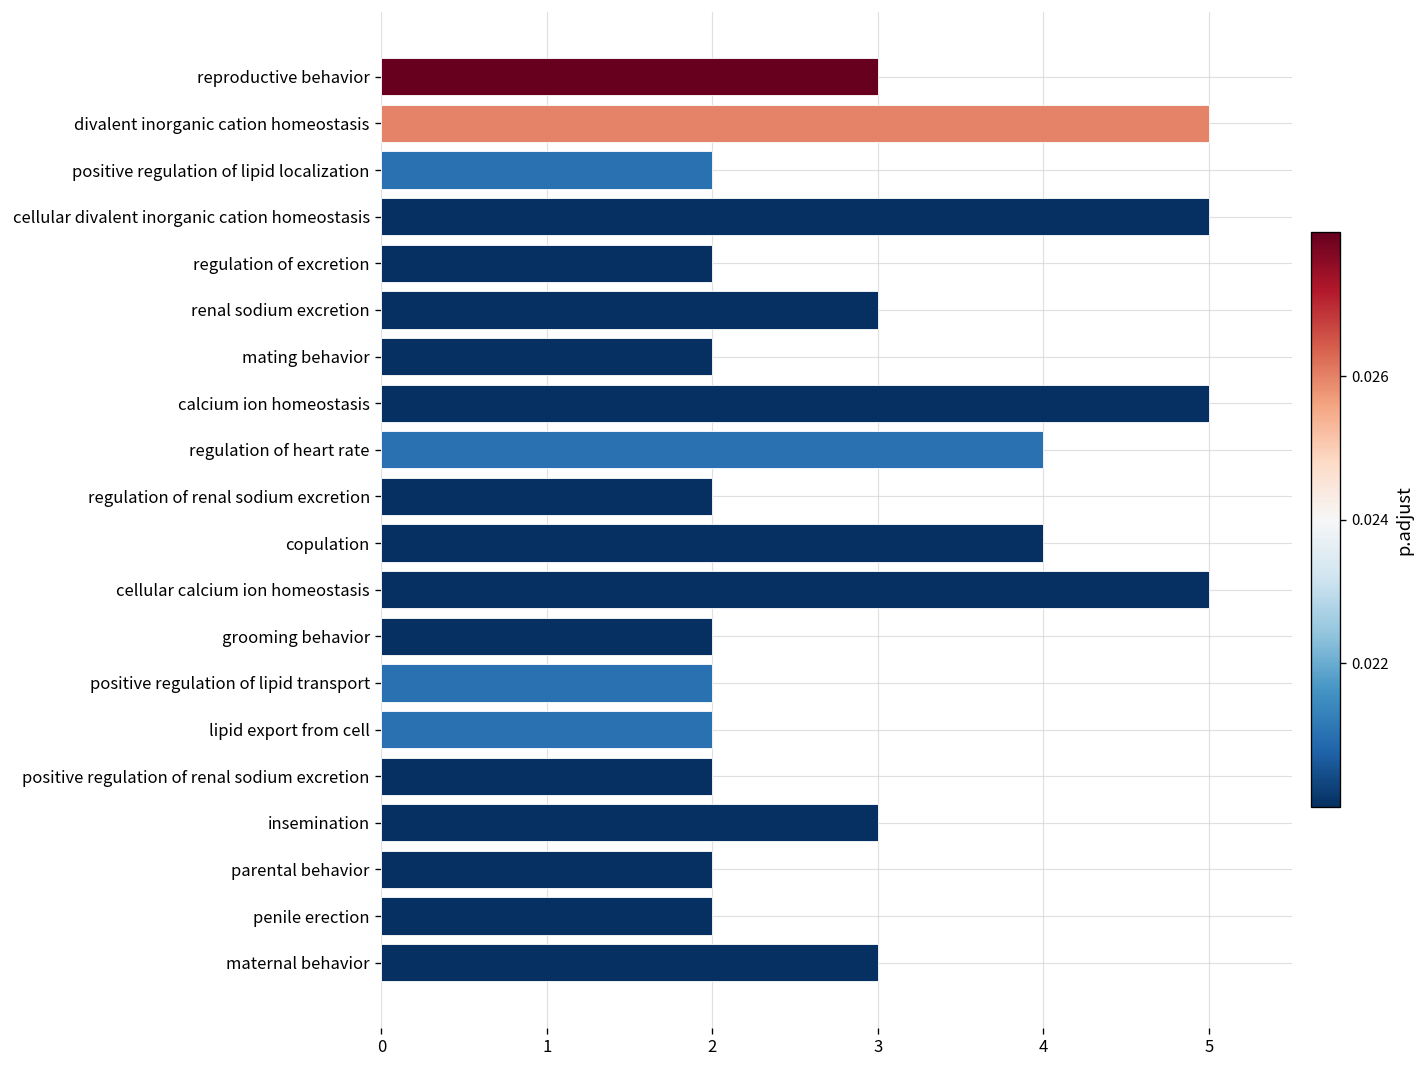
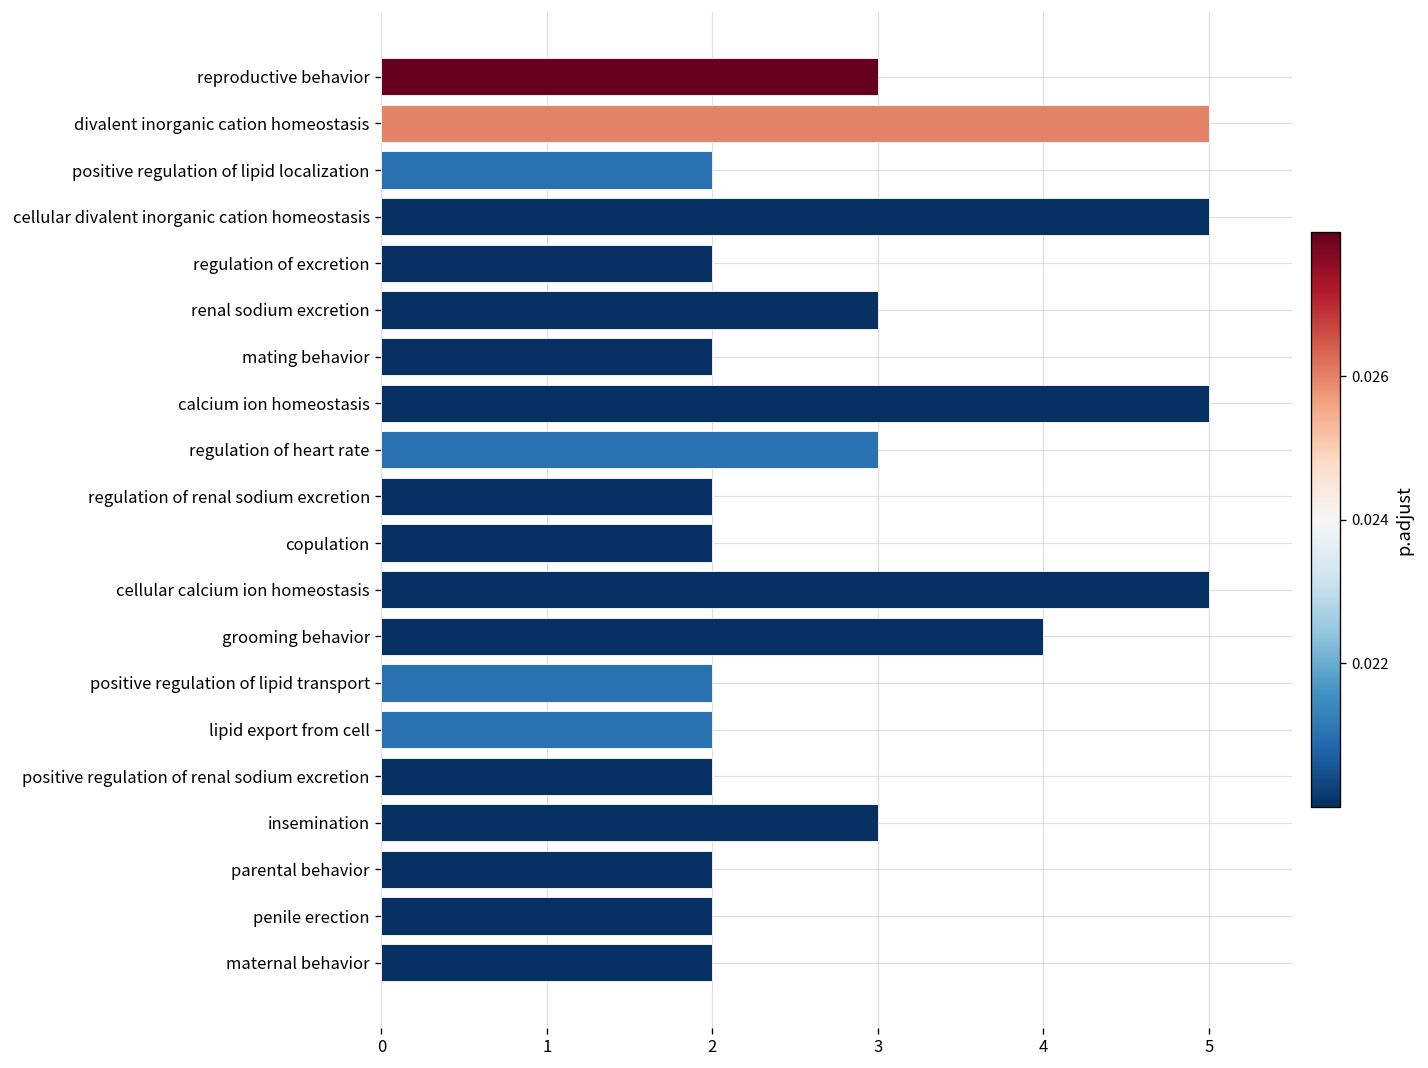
  {
    "reproductive behavior": 3,
    "divalent inorganic cation homeostasis": 5,
    "positive regulation of lipid localization": 2,
    "cellular divalent inorganic cation homeostasis": 5,
    "regulation of excretion": 2,
    "renal sodium excretion": 3,
    "mating behavior": 2,
    "calcium ion homeostasis": 5,
-   "regulation of heart rate": 4,
+   "regulation of heart rate": 3,
    "regulation of renal sodium excretion": 2,
-   "copulation": 4,
+   "copulation": 2,
    "cellular calcium ion homeostasis": 5,
-   "grooming behavior": 2,
+   "grooming behavior": 4,
    "positive regulation of lipid transport": 2,
    "lipid export from cell": 2,
    "positive regulation of renal sodium excretion": 2,
    "insemination": 3,
    "parental behavior": 2,
    "penile erection": 2,
-   "maternal behavior": 3
+   "maternal behavior": 2
  }
